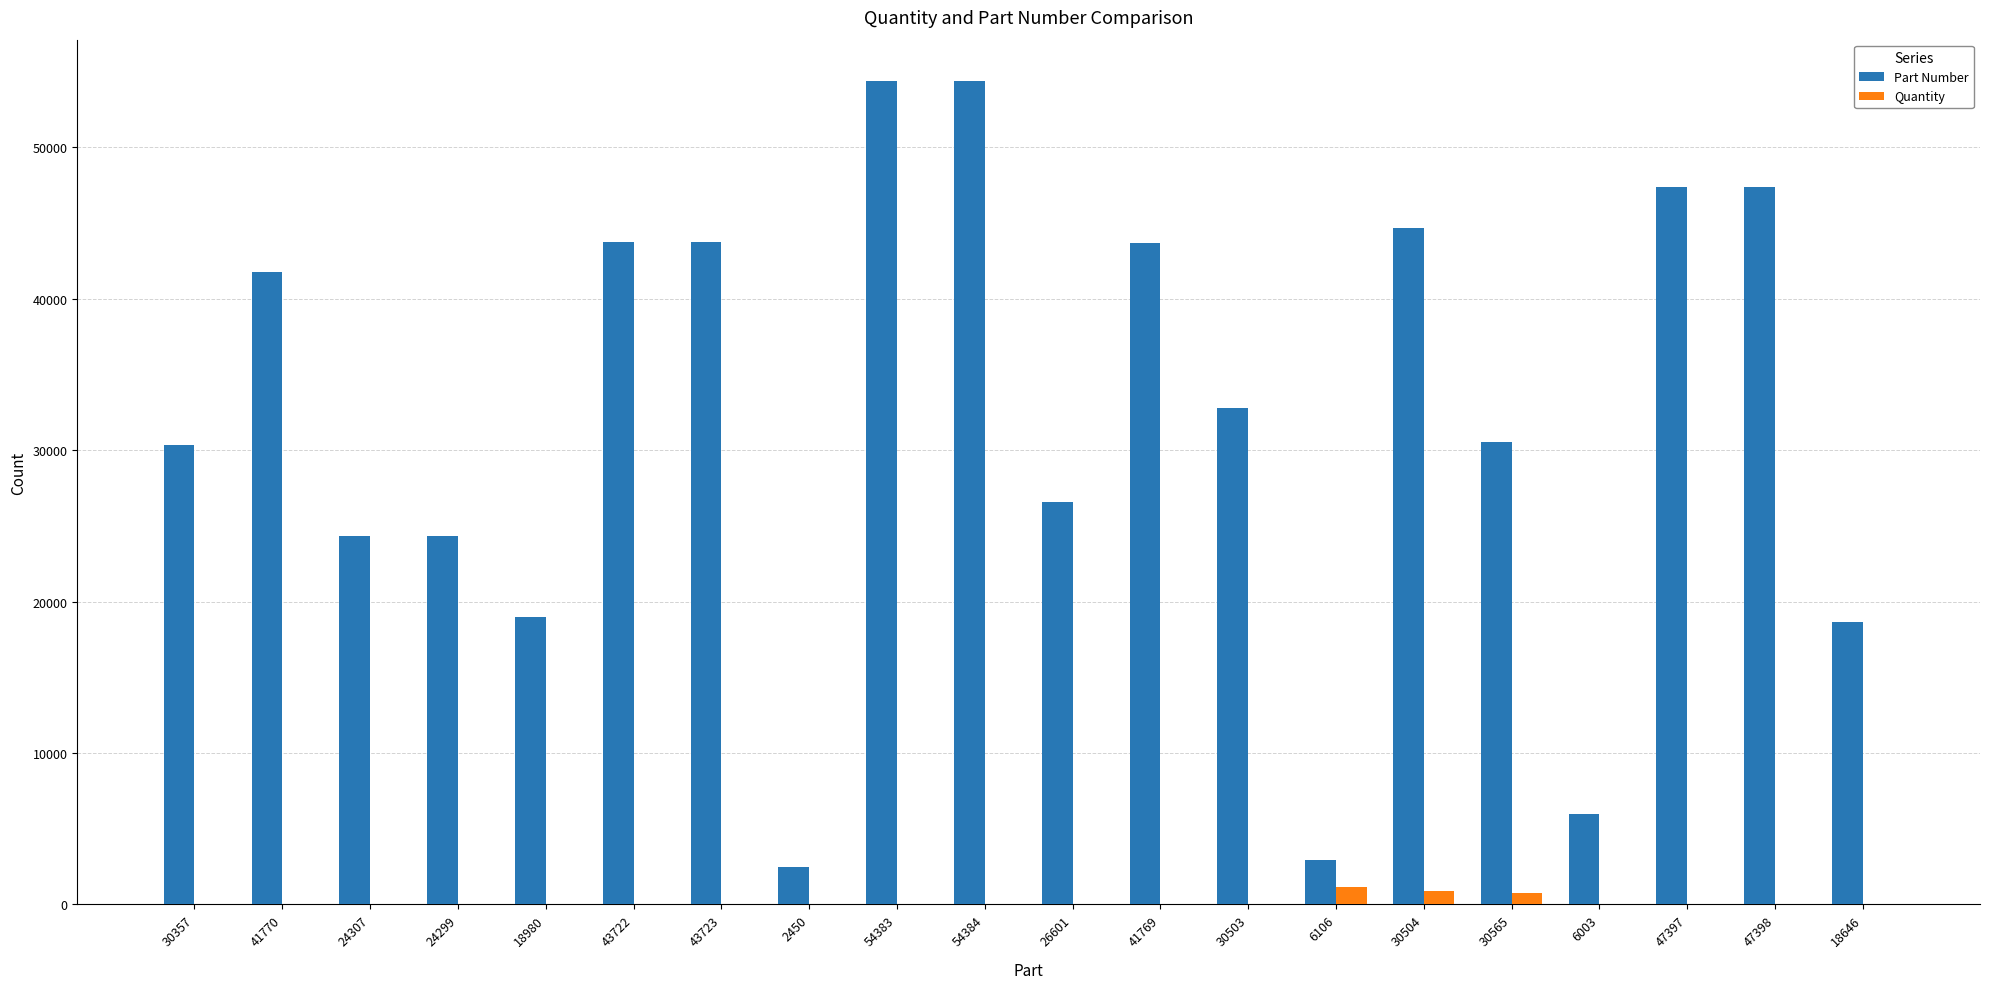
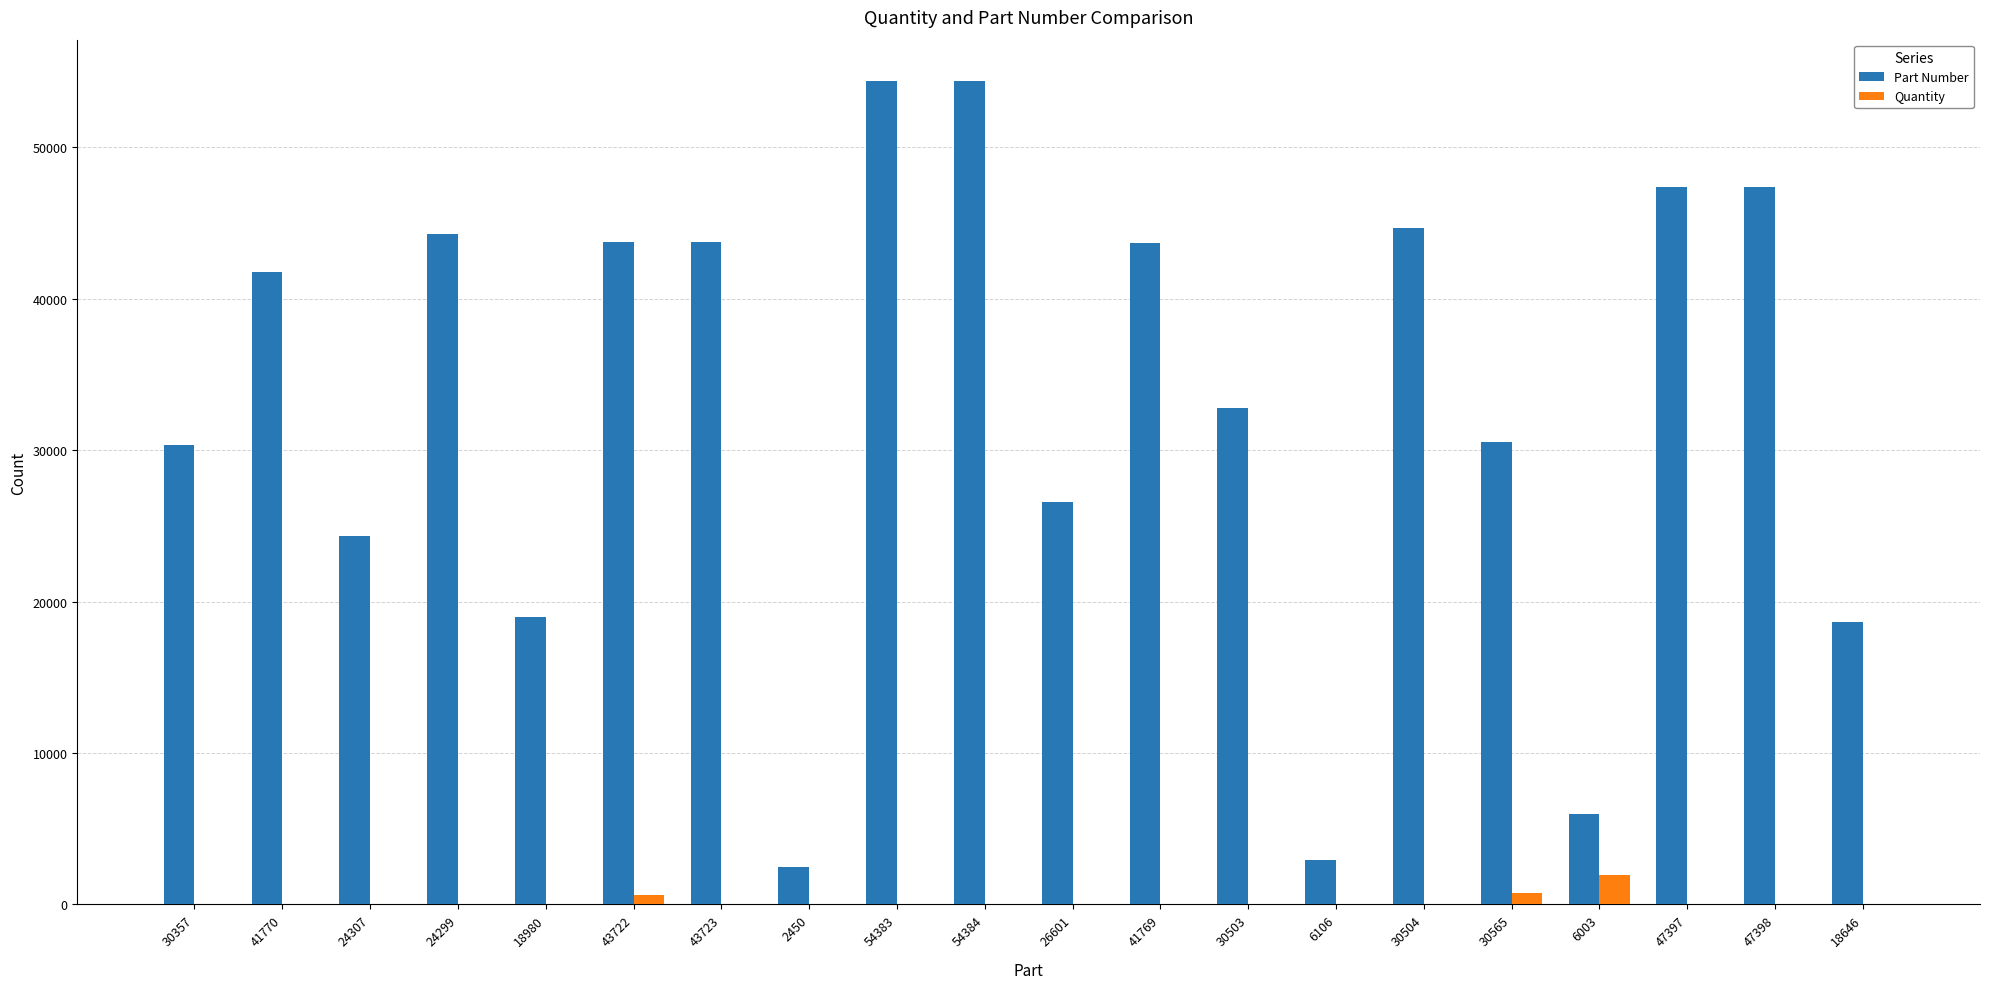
  {
    "Part Number": {
      "30357": 30400,
      "41770": 41800,
      "24307": 24300,
-     "24299": 24300,
+     "24299": 44300,
      "18980": 19000,
      "43722": 43700,
      "43723": 43700,
      "2450": 2500,
      "54383": 54400,
      "54384": 54400,
      "26601": 26600,
      "41769": 43700,
      "30503": 32800,
      "6106": 2900,
      "30504": 44700,
      "30565": 30600,
      "6003": 6000,
      "47397": 47400,
      "47398": 47400,
      "18646": 18600
    },
    "Quantity": {
-     "43722": 0,
-     "6106": 1100,
-     "30504": 900,
+     "43722": 600,
+     "6106": 0,
+     "30504": 0,
      "30565": 700,
-     "6003": 0
+     "6003": 1900
    }
  }
